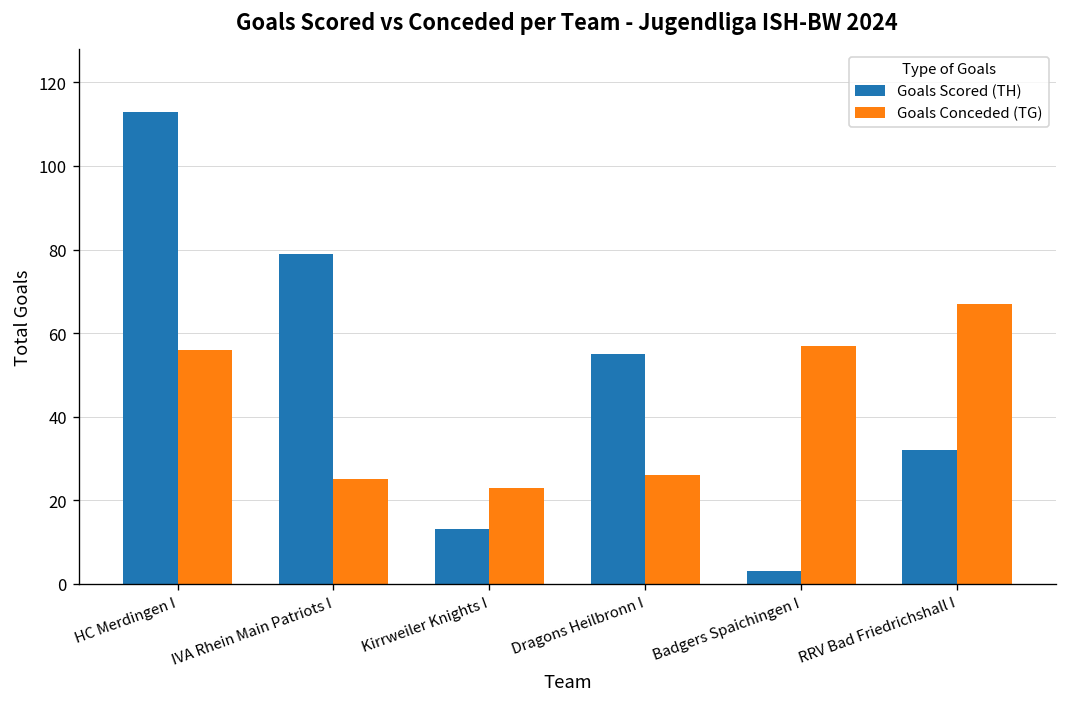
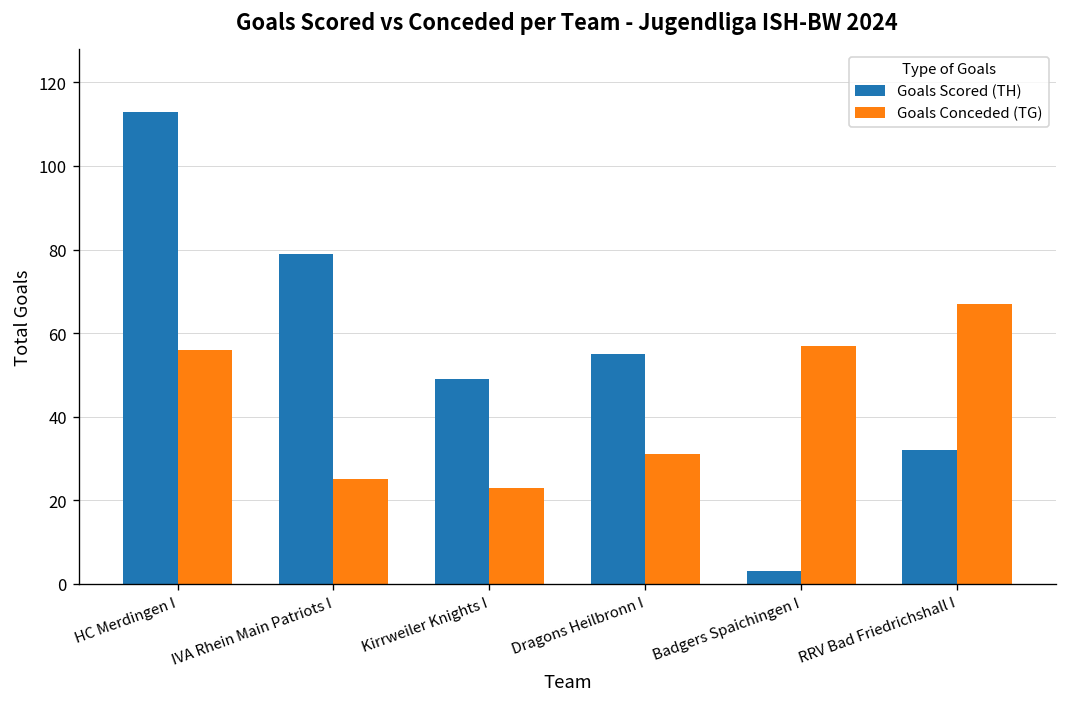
  {
    "Goals Scored (TH)": {
      "HC Merdingen I": 113,
      "IVA Rhein Main Patriots I": 79,
-     "Kirrweiler Knights I": 13,
+     "Kirrweiler Knights I": 49,
      "Dragons Heilbronn I": 55,
      "Badgers Spaichingen I": 3,
      "RRV Bad Friedrichshall I": 32
    },
    "Goals Conceded (TG)": {
      "HC Merdingen I": 56,
      "IVA Rhein Main Patriots I": 25,
      "Kirrweiler Knights I": 23,
-     "Dragons Heilbronn I": 26,
+     "Dragons Heilbronn I": 31,
      "Badgers Spaichingen I": 57,
      "RRV Bad Friedrichshall I": 67
    }
  }
